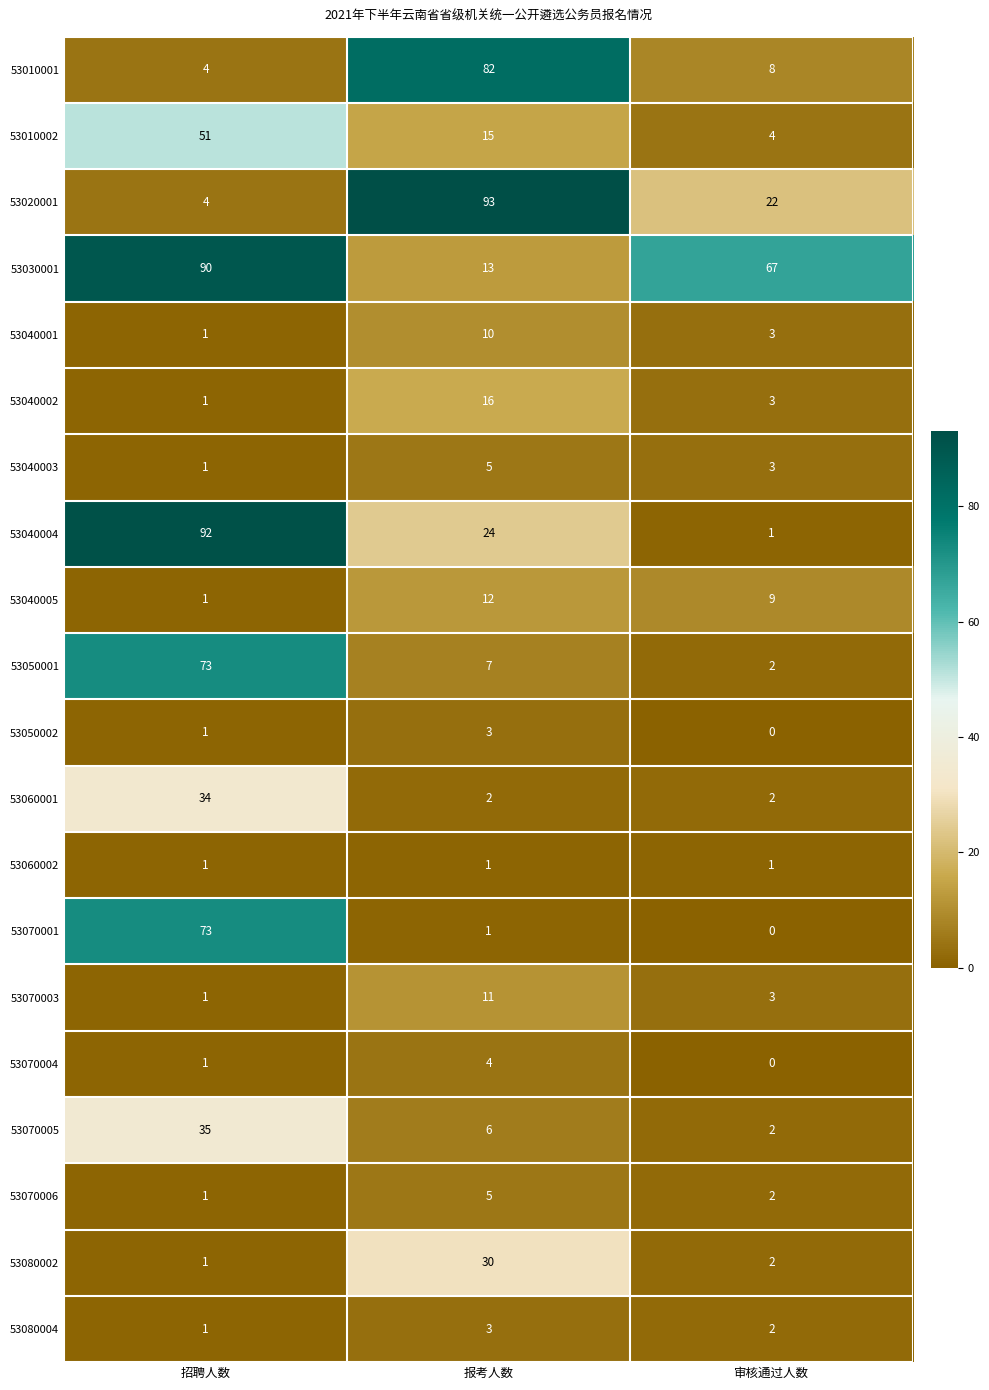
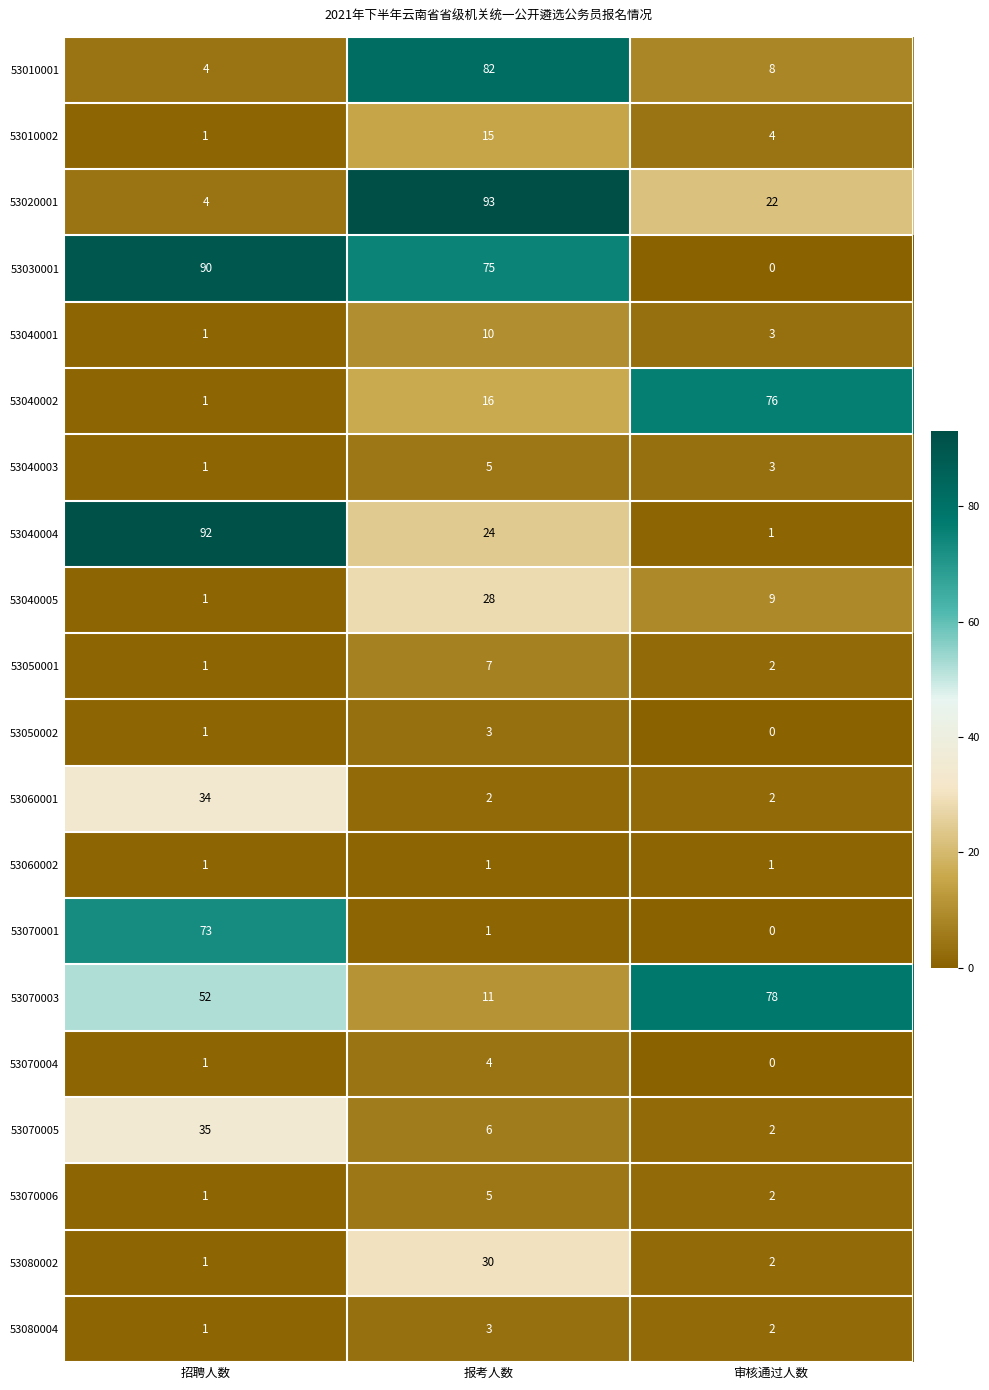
  {
    "53010001": {
      "招聘人数": 4,
      "报考人数": 82,
      "审核通过人数": 8
    },
    "53010002": {
-     "招聘人数": 51,
+     "招聘人数": 1,
      "报考人数": 15,
      "审核通过人数": 4
    },
    "53020001": {
      "招聘人数": 4,
      "报考人数": 93,
      "审核通过人数": 22
    },
    "53030001": {
      "招聘人数": 90,
-     "报考人数": 13,
-     "审核通过人数": 67
+     "报考人数": 75,
+     "审核通过人数": 0
    },
    "53040001": {
      "招聘人数": 1,
      "报考人数": 10,
      "审核通过人数": 3
    },
    "53040002": {
      "招聘人数": 1,
      "报考人数": 16,
-     "审核通过人数": 3
+     "审核通过人数": 76
    },
    "53040003": {
      "招聘人数": 1,
      "报考人数": 5,
      "审核通过人数": 3
    },
    "53040004": {
      "招聘人数": 92,
      "报考人数": 24,
      "审核通过人数": 1
    },
    "53040005": {
      "招聘人数": 1,
-     "报考人数": 12,
+     "报考人数": 28,
      "审核通过人数": 9
    },
    "53050001": {
-     "招聘人数": 73,
+     "招聘人数": 1,
      "报考人数": 7,
      "审核通过人数": 2
    },
    "53050002": {
      "招聘人数": 1,
      "报考人数": 3,
      "审核通过人数": 0
    },
    "53060001": {
      "招聘人数": 34,
      "报考人数": 2,
      "审核通过人数": 2
    },
    "53060002": {
      "招聘人数": 1,
      "报考人数": 1,
      "审核通过人数": 1
    },
    "53070001": {
      "招聘人数": 73,
      "报考人数": 1,
      "审核通过人数": 0
    },
    "53070003": {
-     "招聘人数": 1,
+     "招聘人数": 52,
      "报考人数": 11,
-     "审核通过人数": 3
+     "审核通过人数": 78
    },
    "53070004": {
      "招聘人数": 1,
      "报考人数": 4,
      "审核通过人数": 0
    },
    "53070005": {
      "招聘人数": 35,
      "报考人数": 6,
      "审核通过人数": 2
    },
    "53070006": {
      "招聘人数": 1,
      "报考人数": 5,
      "审核通过人数": 2
    },
    "53080002": {
      "招聘人数": 1,
      "报考人数": 30,
      "审核通过人数": 2
    },
    "53080004": {
      "招聘人数": 1,
      "报考人数": 3,
      "审核通过人数": 2
    }
  }
